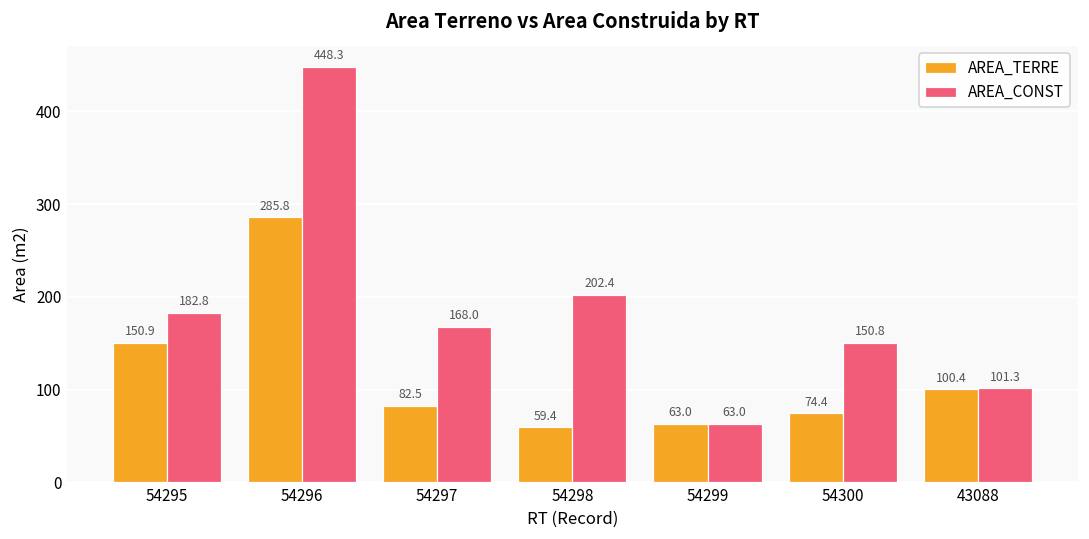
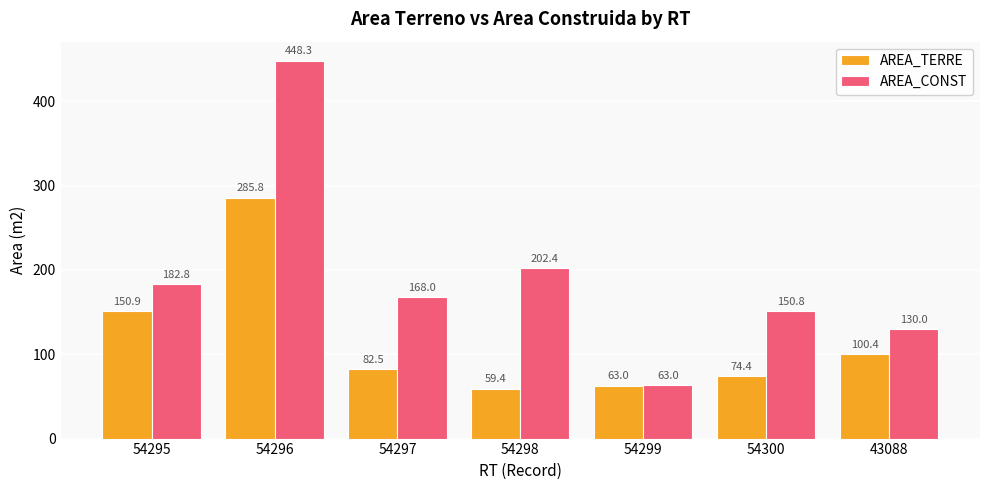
  {
    "AREA_TERRE": {
      "54295": 150.9,
      "54296": 285.8,
      "54297": 82.5,
      "54298": 59.4,
      "54299": 63.0,
      "54300": 74.4,
      "43088": 100.4
    },
    "AREA_CONST": {
      "54295": 182.8,
      "54296": 448.3,
      "54297": 168.0,
      "54298": 202.4,
      "54299": 63.0,
      "54300": 150.8,
-     "43088": 101.3
+     "43088": 130.0
    }
  }
